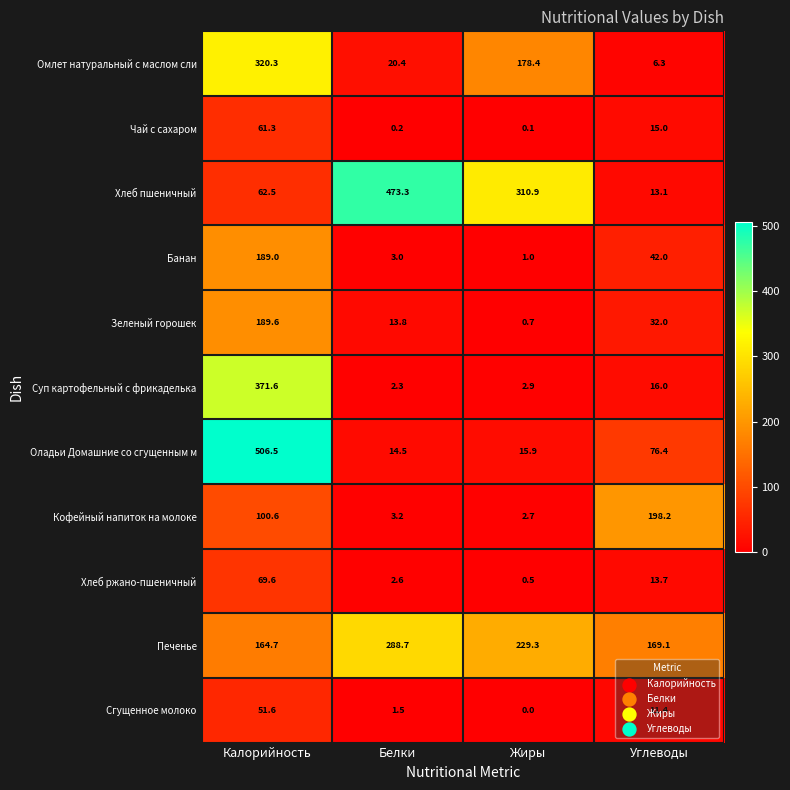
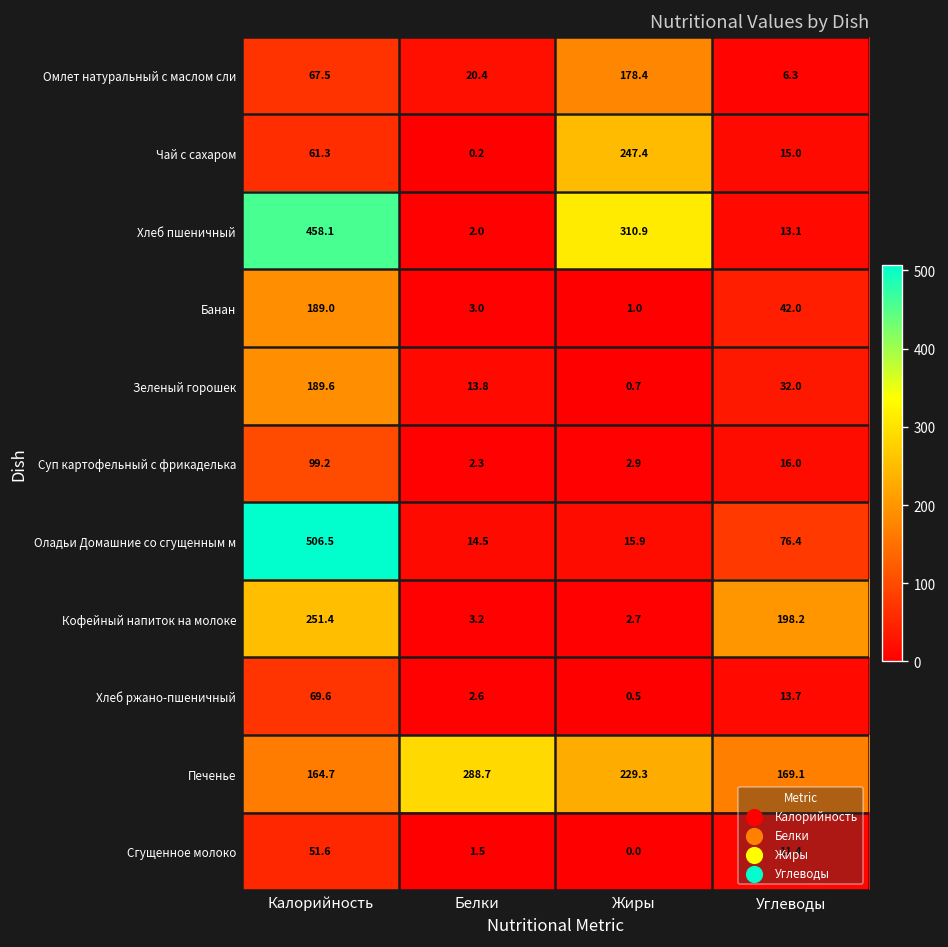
  {
    "Омлет натуральный с маслом сли": {
-     "Калорийность": 320.3,
+     "Калорийность": 67.5,
      "Белки": 20.4,
      "Жиры": 178.4,
      "Углеводы": 6.3
    },
    "Чай с сахаром": {
      "Калорийность": 61.3,
      "Белки": 0.2,
-     "Жиры": 0.1,
+     "Жиры": 247.4,
      "Углеводы": 15.0
    },
    "Хлеб пшеничный": {
-     "Калорийность": 62.5,
-     "Белки": 473.3,
+     "Калорийность": 458.1,
+     "Белки": 2.0,
      "Жиры": 310.9,
      "Углеводы": 13.1
    },
    "Банан": {
      "Калорийность": 189.0,
      "Белки": 3.0,
      "Жиры": 1.0,
      "Углеводы": 42.0
    },
    "Зеленый горошек": {
      "Калорийность": 189.6,
      "Белки": 13.8,
      "Жиры": 0.7,
      "Углеводы": 32.0
    },
    "Суп картофельный с фрикаделька": {
-     "Калорийность": 371.6,
+     "Калорийность": 99.2,
      "Белки": 2.3,
      "Жиры": 2.9,
      "Углеводы": 16.0
    },
    "Оладьи Домашние со сгущенным м": {
      "Калорийность": 506.5,
      "Белки": 14.5,
      "Жиры": 15.9,
      "Углеводы": 76.4
    },
    "Кофейный напиток на молоке": {
-     "Калорийность": 100.6,
+     "Калорийность": 251.4,
      "Белки": 3.2,
      "Жиры": 2.7,
      "Углеводы": 198.2
    },
    "Хлеб ржано-пшеничный": {
      "Калорийность": 69.6,
      "Белки": 2.6,
      "Жиры": 0.5,
      "Углеводы": 13.7
    },
    "Печенье": {
      "Калорийность": 164.7,
      "Белки": 288.7,
      "Жиры": 229.3,
      "Углеводы": 169.1
    },
    "Сгущенное молоко": {
      "Калорийность": 51.6,
      "Белки": 1.5,
      "Жиры": 0.0
    }
  }
